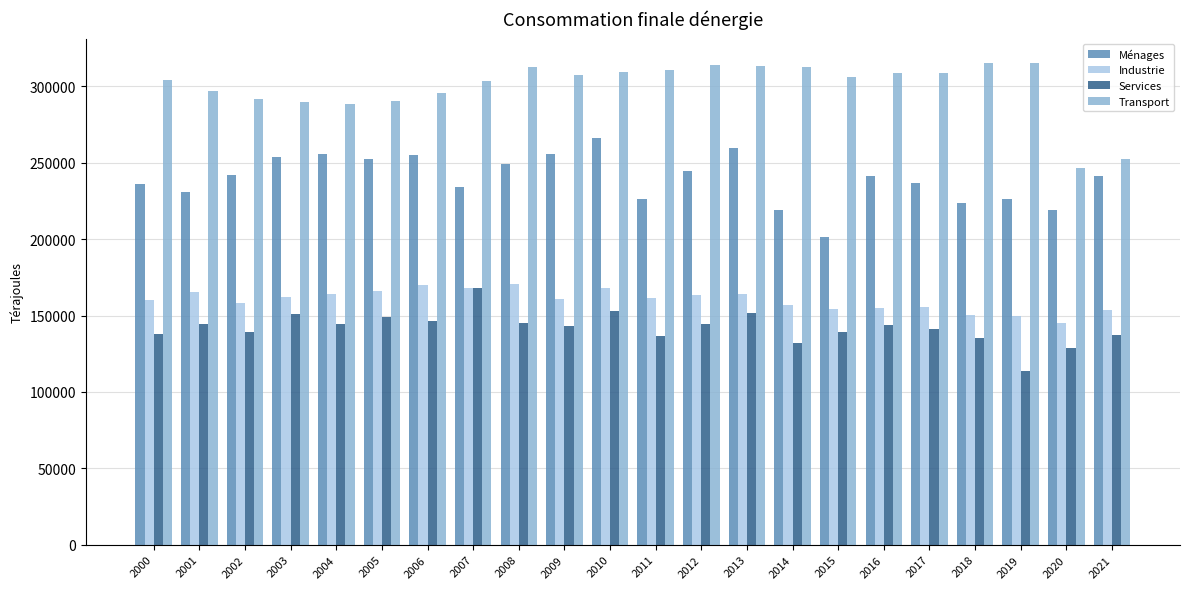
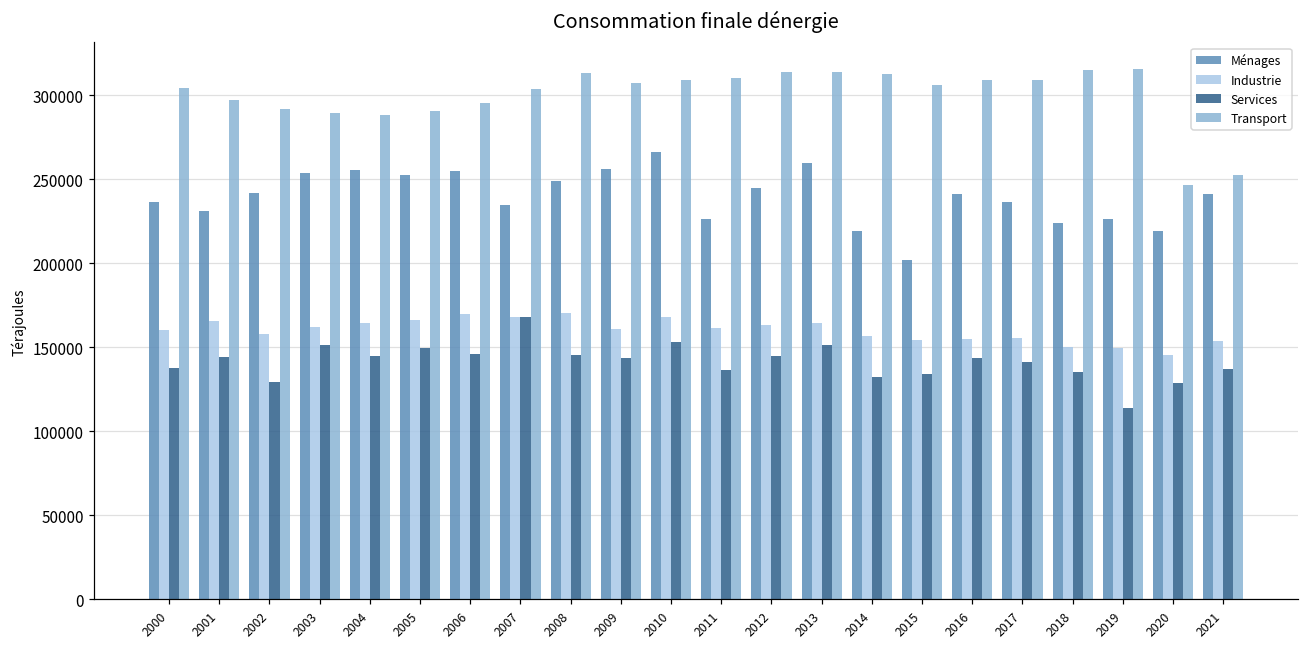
  {
    "Ménages": {
      "2000": 236000,
      "2001": 231000,
      "2002": 242000,
      "2003": 254000,
      "2004": 256000,
      "2005": 252000,
      "2006": 255000,
      "2007": 234000,
      "2008": 249000,
      "2009": 256000,
      "2010": 266000,
      "2011": 226000,
      "2012": 245000,
      "2013": 259000,
      "2014": 219000,
      "2015": 202000,
      "2016": 241000,
      "2017": 236000,
      "2018": 224000,
      "2019": 227000,
      "2020": 219000,
      "2021": 241000
    },
    "Services": {
      "2000": 138000,
      "2001": 144000,
-     "2002": 139000,
+     "2002": 129000,
      "2003": 151000,
      "2004": 145000,
      "2005": 149000,
      "2006": 146000,
      "2007": 168000,
      "2008": 145000,
      "2009": 143000,
      "2010": 153000,
      "2011": 136000,
      "2012": 145000,
      "2013": 151000,
      "2014": 132000,
-     "2015": 139000,
+     "2015": 134000,
      "2016": 143000,
      "2017": 141000,
      "2018": 135000,
      "2019": 114000,
      "2020": 129000,
      "2021": 137000
    }
  }
